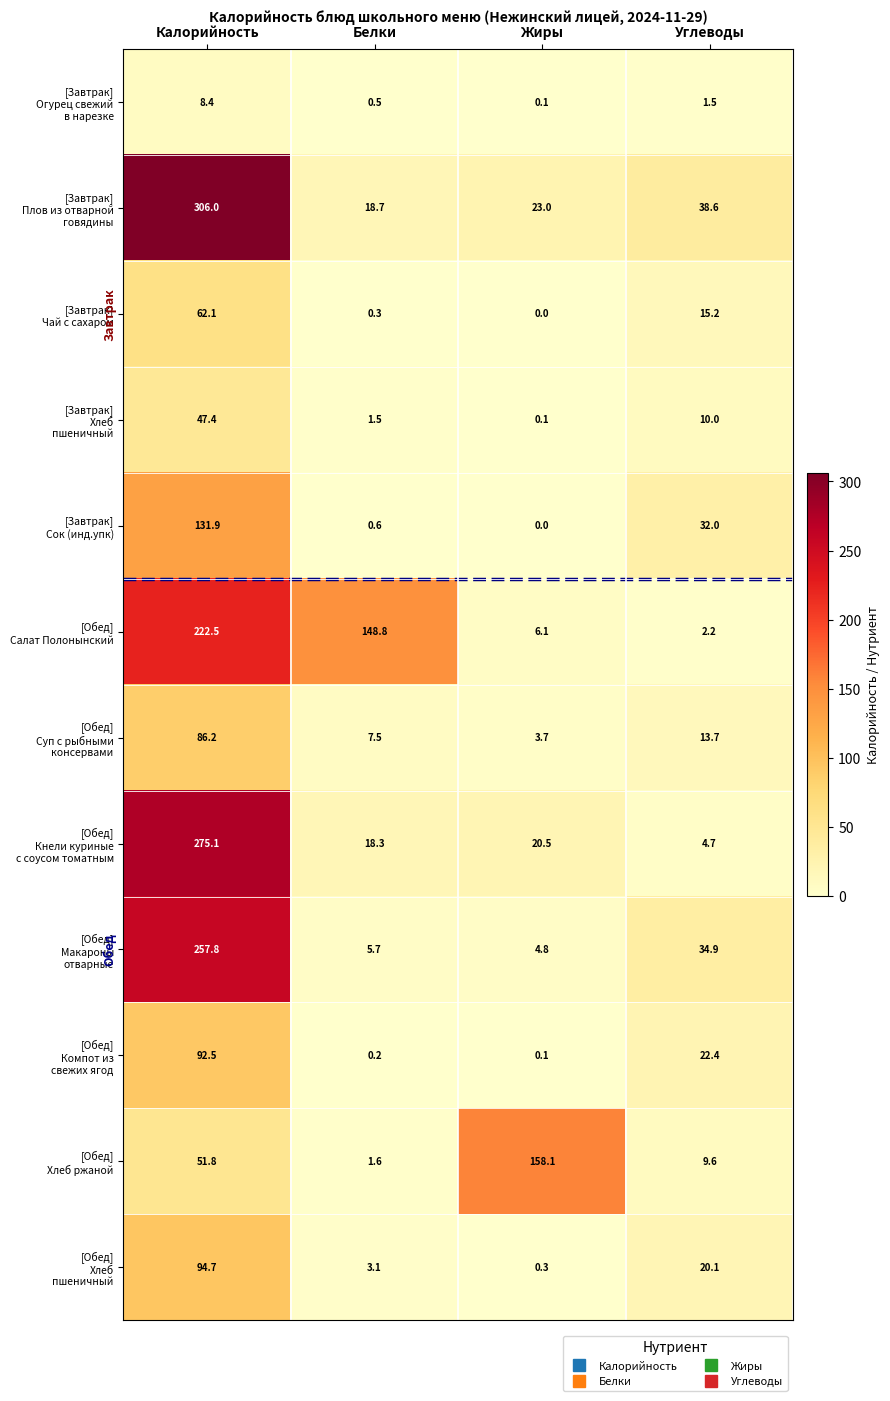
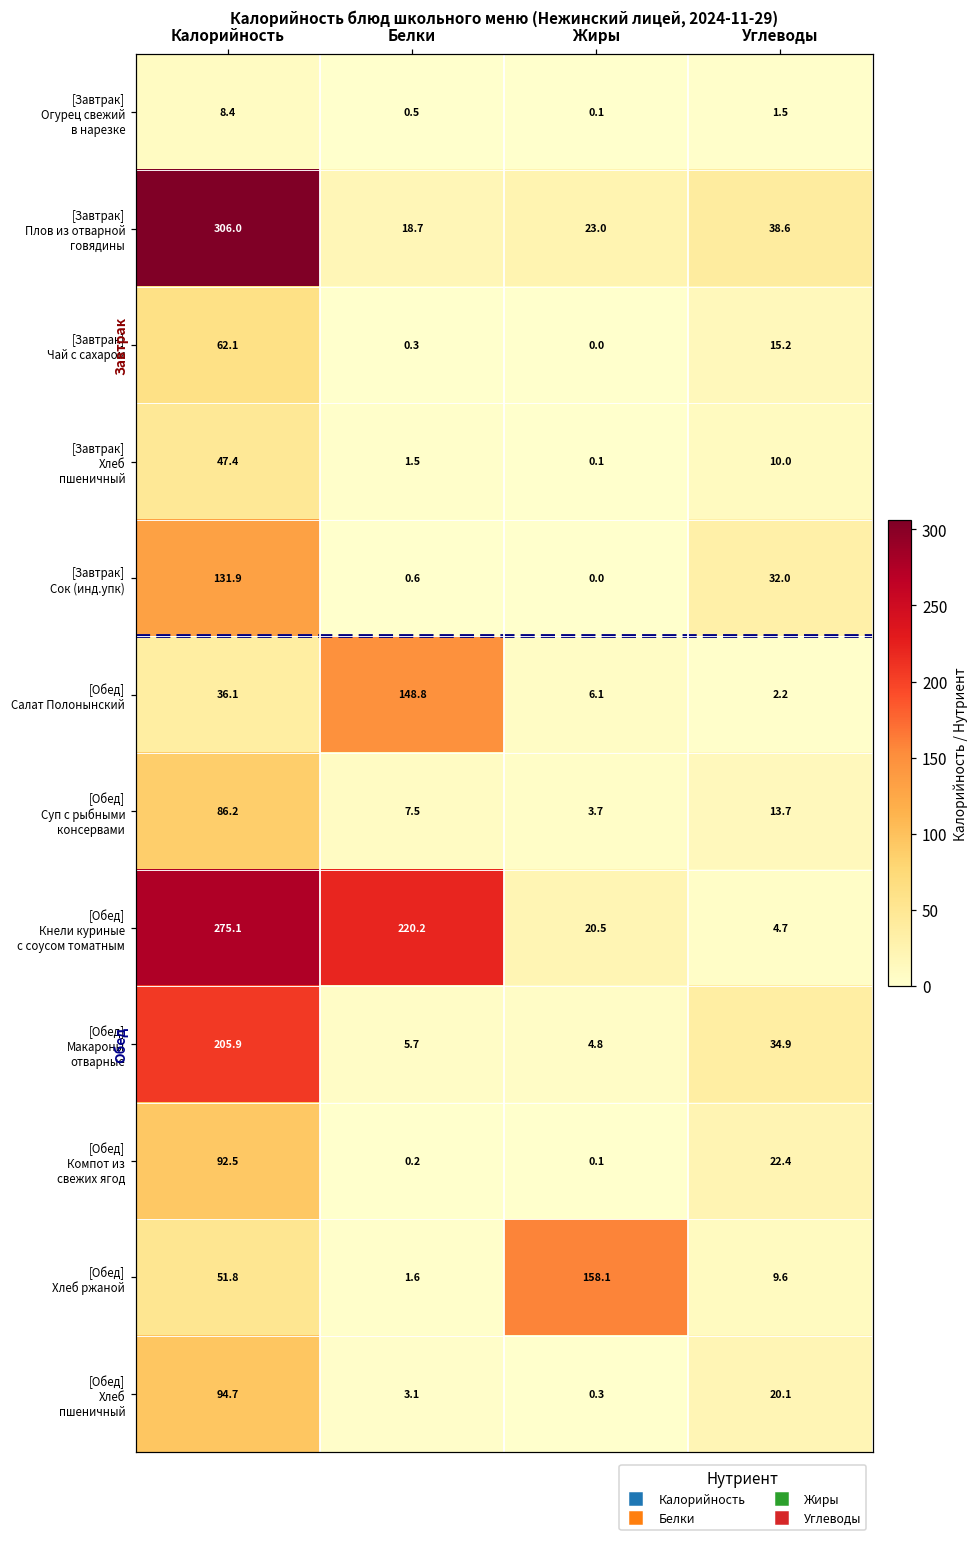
  {
    "[Завтрак] Огурец свежий в нарезке": {
      "Калорийность": 8.4,
      "Белки": 0.5,
      "Жиры": 0.1,
      "Углеводы": 1.5
    },
    "[Завтрак] Плов из отварной говядины": {
      "Калорийность": 306.0,
      "Белки": 18.7,
      "Жиры": 23.0,
      "Углеводы": 38.6
    },
    "[Завтрак] Чай с сахаром": {
      "Калорийность": 62.1,
      "Белки": 0.3,
      "Жиры": 0.0,
      "Углеводы": 15.2
    },
    "[Завтрак] Хлеб пшеничный": {
      "Калорийность": 47.4,
      "Белки": 1.5,
      "Жиры": 0.1,
      "Углеводы": 10.0
    },
    "[Завтрак] Сок (инд.упк)": {
      "Калорийность": 131.9,
      "Белки": 0.6,
      "Жиры": 0.0,
      "Углеводы": 32.0
    },
    "[Обед] Салат Полонынский": {
-     "Калорийность": 222.5,
+     "Калорийность": 36.1,
      "Белки": 148.8,
      "Жиры": 6.1,
      "Углеводы": 2.2
    },
    "[Обед] Суп с рыбными консервами": {
      "Калорийность": 86.2,
      "Белки": 7.5,
      "Жиры": 3.7,
      "Углеводы": 13.7
    },
    "[Обед] Кнели куриные с соусом томатным": {
      "Калорийность": 275.1,
-     "Белки": 18.3,
+     "Белки": 220.2,
      "Жиры": 20.5,
      "Углеводы": 4.7
    },
    "[Обед] Макароны отварные": {
-     "Калорийность": 257.8,
+     "Калорийность": 205.9,
      "Белки": 5.7,
      "Жиры": 4.8,
      "Углеводы": 34.9
    },
    "[Обед] Компот из свежих ягод": {
      "Калорийность": 92.5,
      "Белки": 0.2,
      "Жиры": 0.1,
      "Углеводы": 22.4
    },
    "[Обед] Хлеб ржаной": {
      "Калорийность": 51.8,
      "Белки": 1.6,
      "Жиры": 158.1,
      "Углеводы": 9.6
    },
    "[Обед] Хлеб пшеничный": {
      "Калорийность": 94.7,
      "Белки": 3.1,
      "Жиры": 0.3,
      "Углеводы": 20.1
    }
  }
